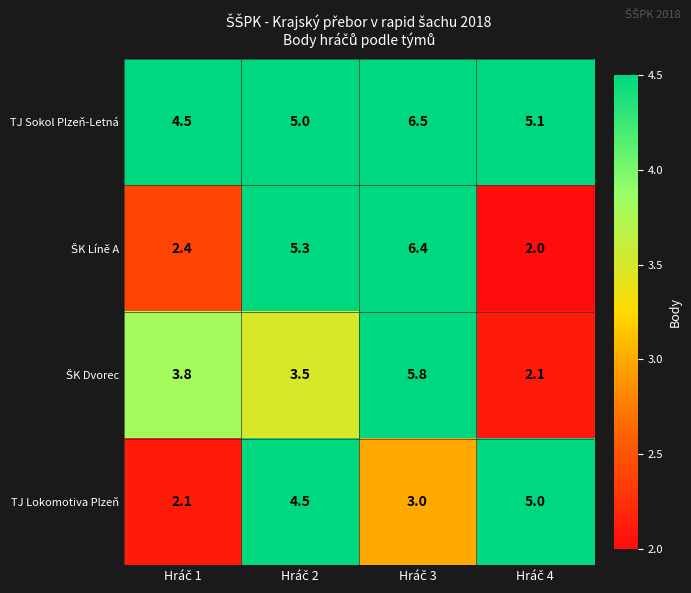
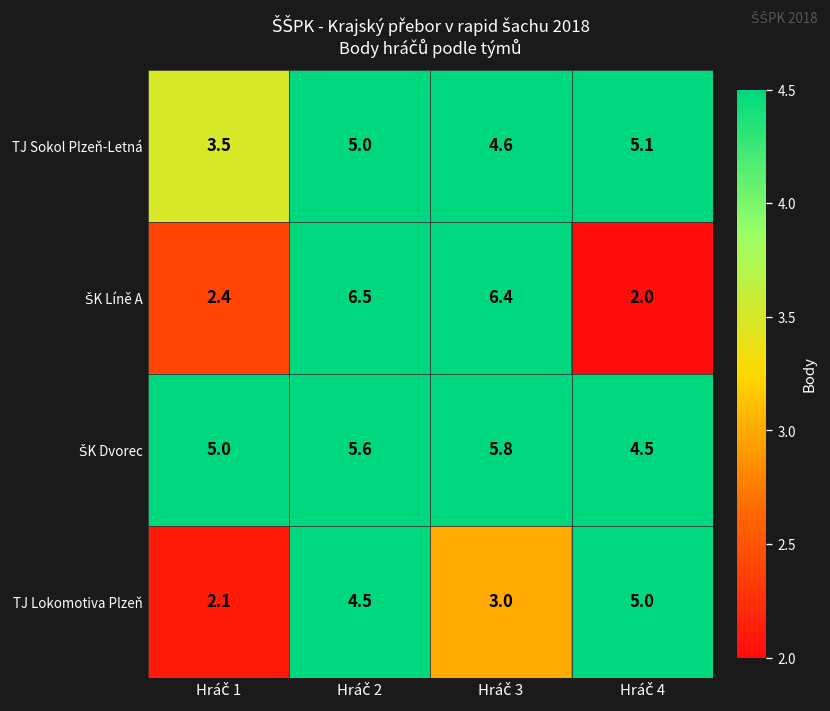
  {
    "TJ Sokol Plzeň-Letná": {
-     "Hráč 1": 4.5,
+     "Hráč 1": 3.5,
      "Hráč 2": 5.0,
-     "Hráč 3": 6.5,
+     "Hráč 3": 4.6,
      "Hráč 4": 5.1
    },
    "ŠK Líně A": {
      "Hráč 1": 2.4,
-     "Hráč 2": 5.3,
+     "Hráč 2": 6.5,
      "Hráč 3": 6.4,
      "Hráč 4": 2.0
    },
    "ŠK Dvorec": {
-     "Hráč 1": 3.8,
-     "Hráč 2": 3.5,
+     "Hráč 1": 5.0,
+     "Hráč 2": 5.6,
      "Hráč 3": 5.8,
-     "Hráč 4": 2.1
+     "Hráč 4": 4.5
    },
    "TJ Lokomotiva Plzeň": {
      "Hráč 1": 2.1,
      "Hráč 2": 4.5,
      "Hráč 3": 3.0,
      "Hráč 4": 5.0
    }
  }
